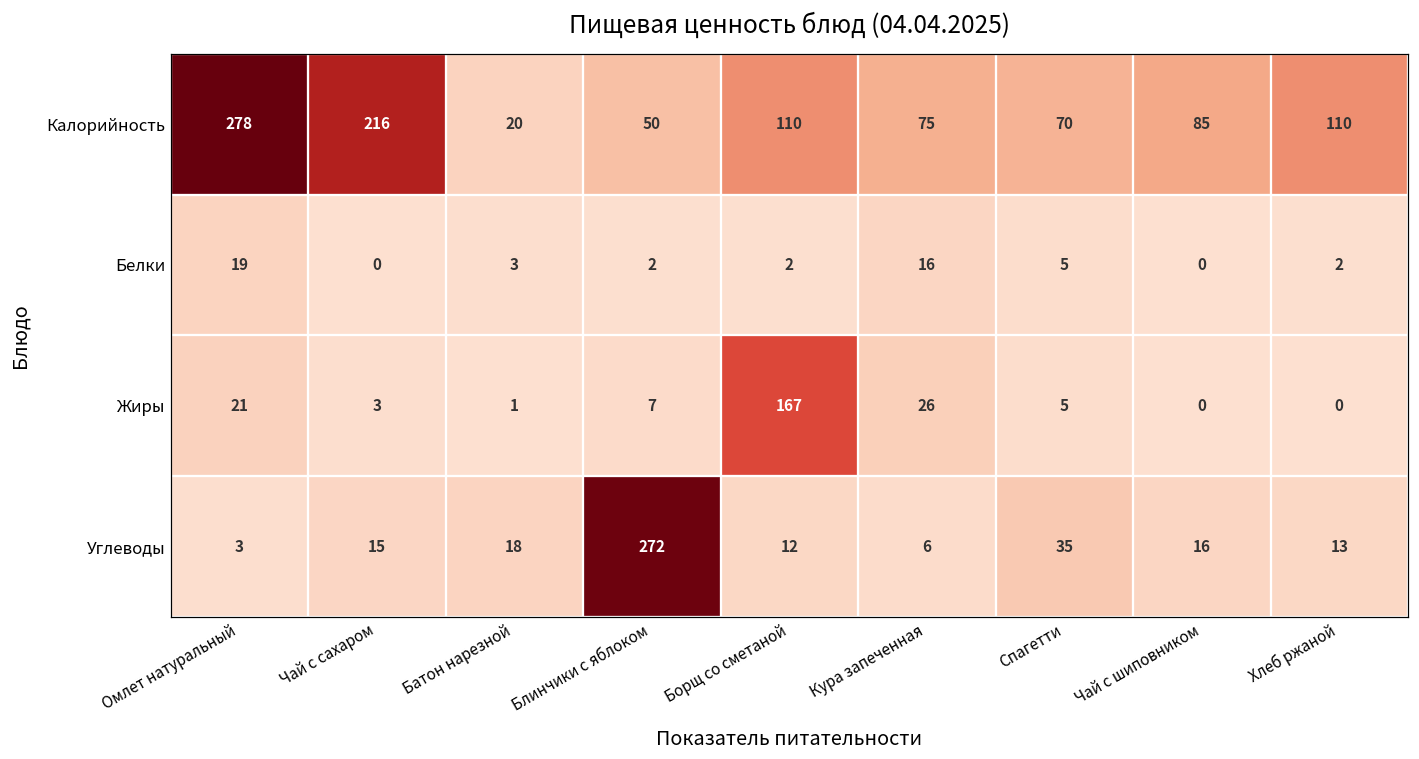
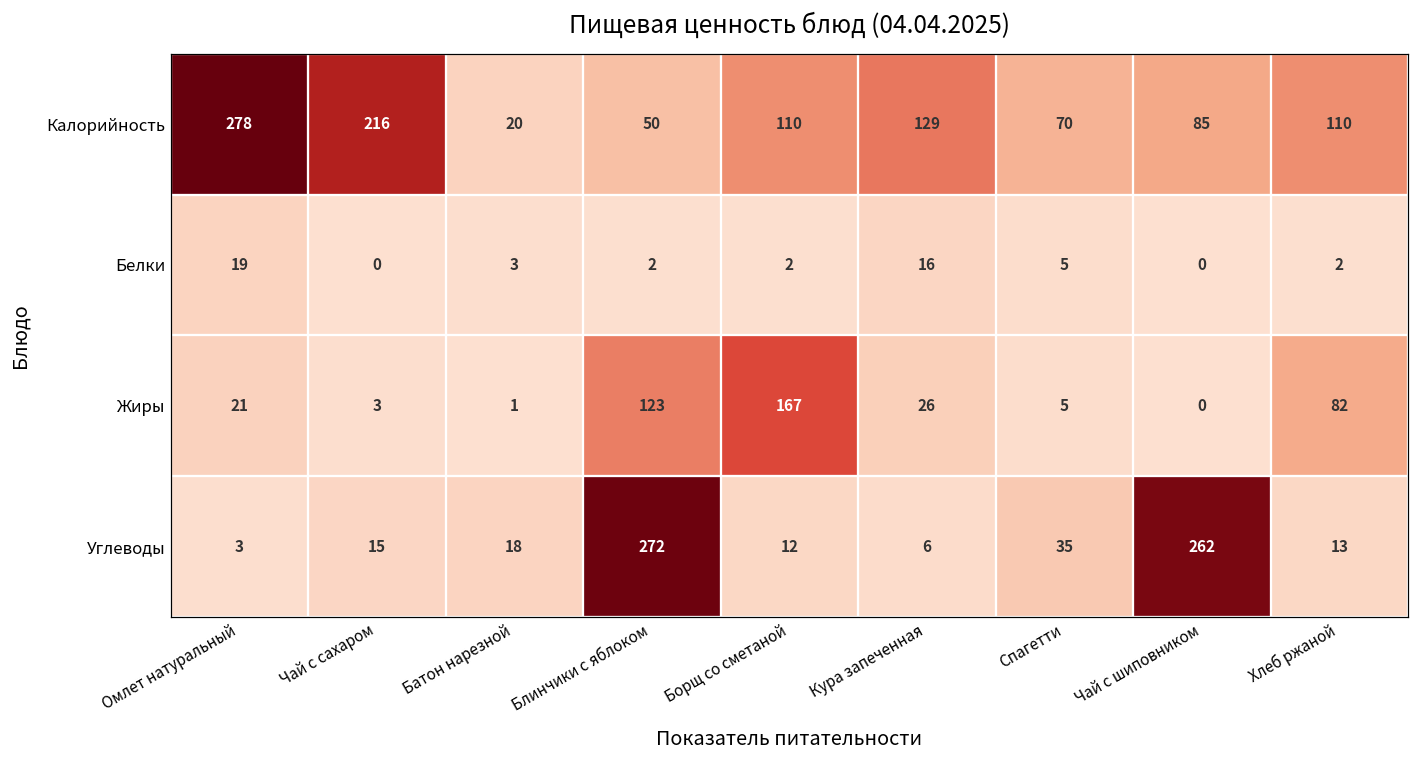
  {
    "Калорийность": {
      "Омлет натуральный": 278,
      "Чай с сахаром": 216,
      "Батон нарезной": 20,
      "Блинчики с яблоком": 50,
      "Борщ со сметаной": 110,
-     "Кура запеченная": 75,
+     "Кура запеченная": 129,
      "Спагетти": 70,
      "Чай с шиповником": 85,
      "Хлеб ржаной": 110
    },
    "Белки": {
      "Омлет натуральный": 19,
      "Чай с сахаром": 0,
      "Батон нарезной": 3,
      "Блинчики с яблоком": 2,
      "Борщ со сметаной": 2,
      "Кура запеченная": 16,
      "Спагетти": 5,
      "Чай с шиповником": 0,
      "Хлеб ржаной": 2
    },
    "Жиры": {
      "Омлет натуральный": 21,
      "Чай с сахаром": 3,
      "Батон нарезной": 1,
-     "Блинчики с яблоком": 7,
+     "Блинчики с яблоком": 123,
      "Борщ со сметаной": 167,
      "Кура запеченная": 26,
      "Спагетти": 5,
      "Чай с шиповником": 0,
-     "Хлеб ржаной": 0
+     "Хлеб ржаной": 82
    },
    "Углеводы": {
      "Омлет натуральный": 3,
      "Чай с сахаром": 15,
      "Батон нарезной": 18,
      "Блинчики с яблоком": 272,
      "Борщ со сметаной": 12,
      "Кура запеченная": 6,
      "Спагетти": 35,
-     "Чай с шиповником": 16,
+     "Чай с шиповником": 262,
      "Хлеб ржаной": 13
    }
  }
